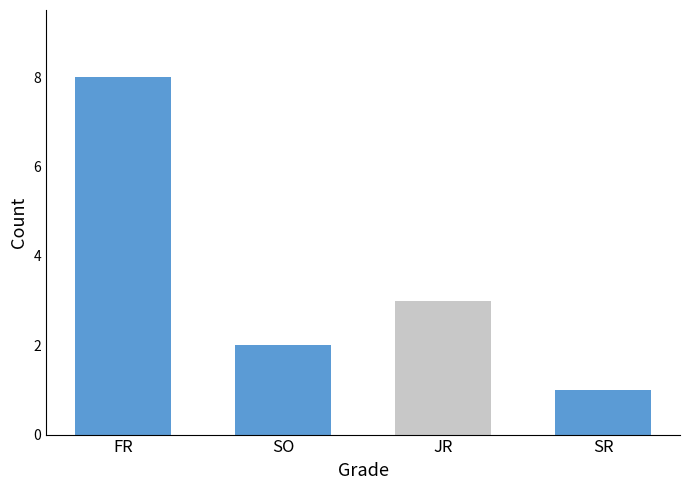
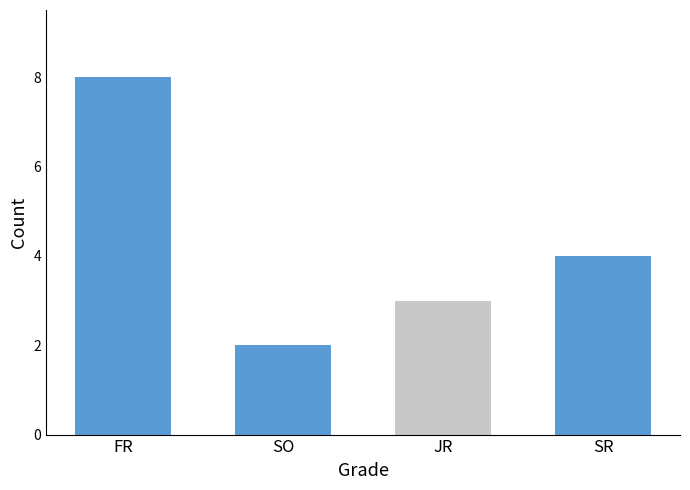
  {
    "FR": 8,
    "SO": 2,
    "JR": 3,
-   "SR": 1
+   "SR": 4
  }
